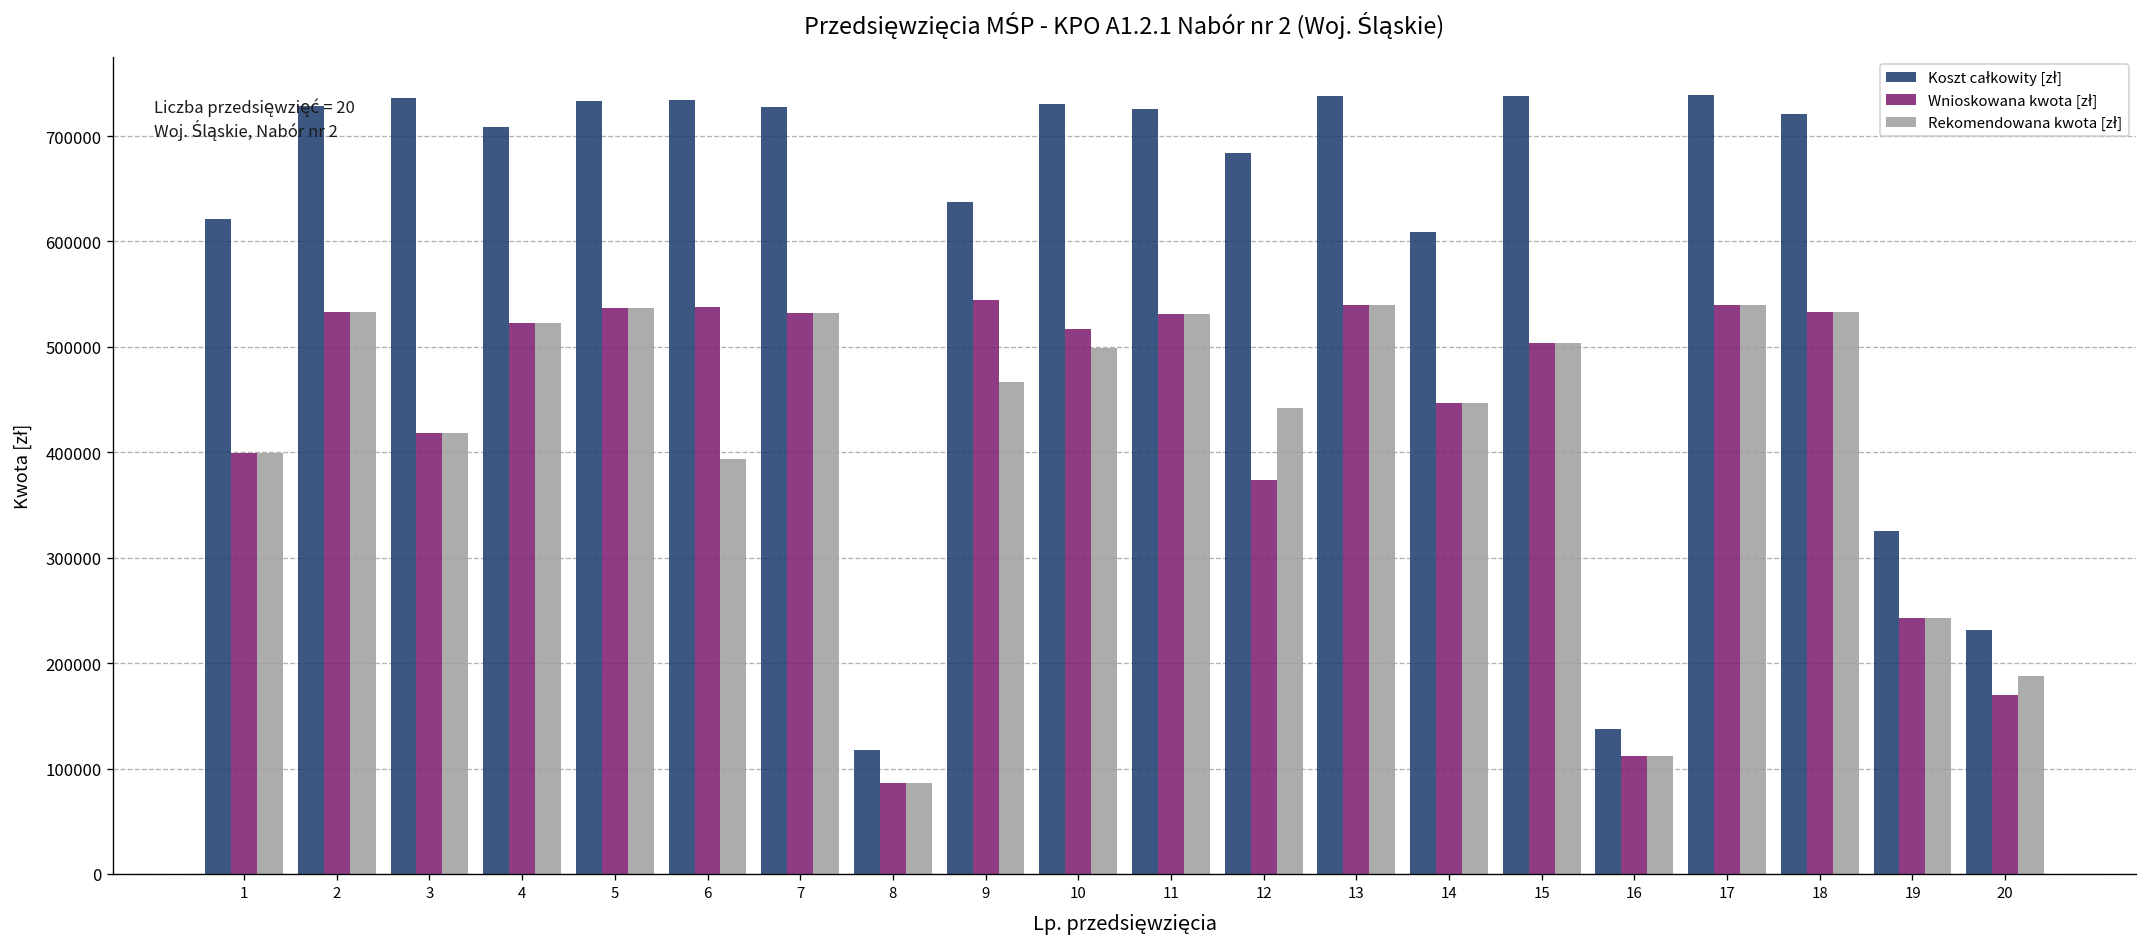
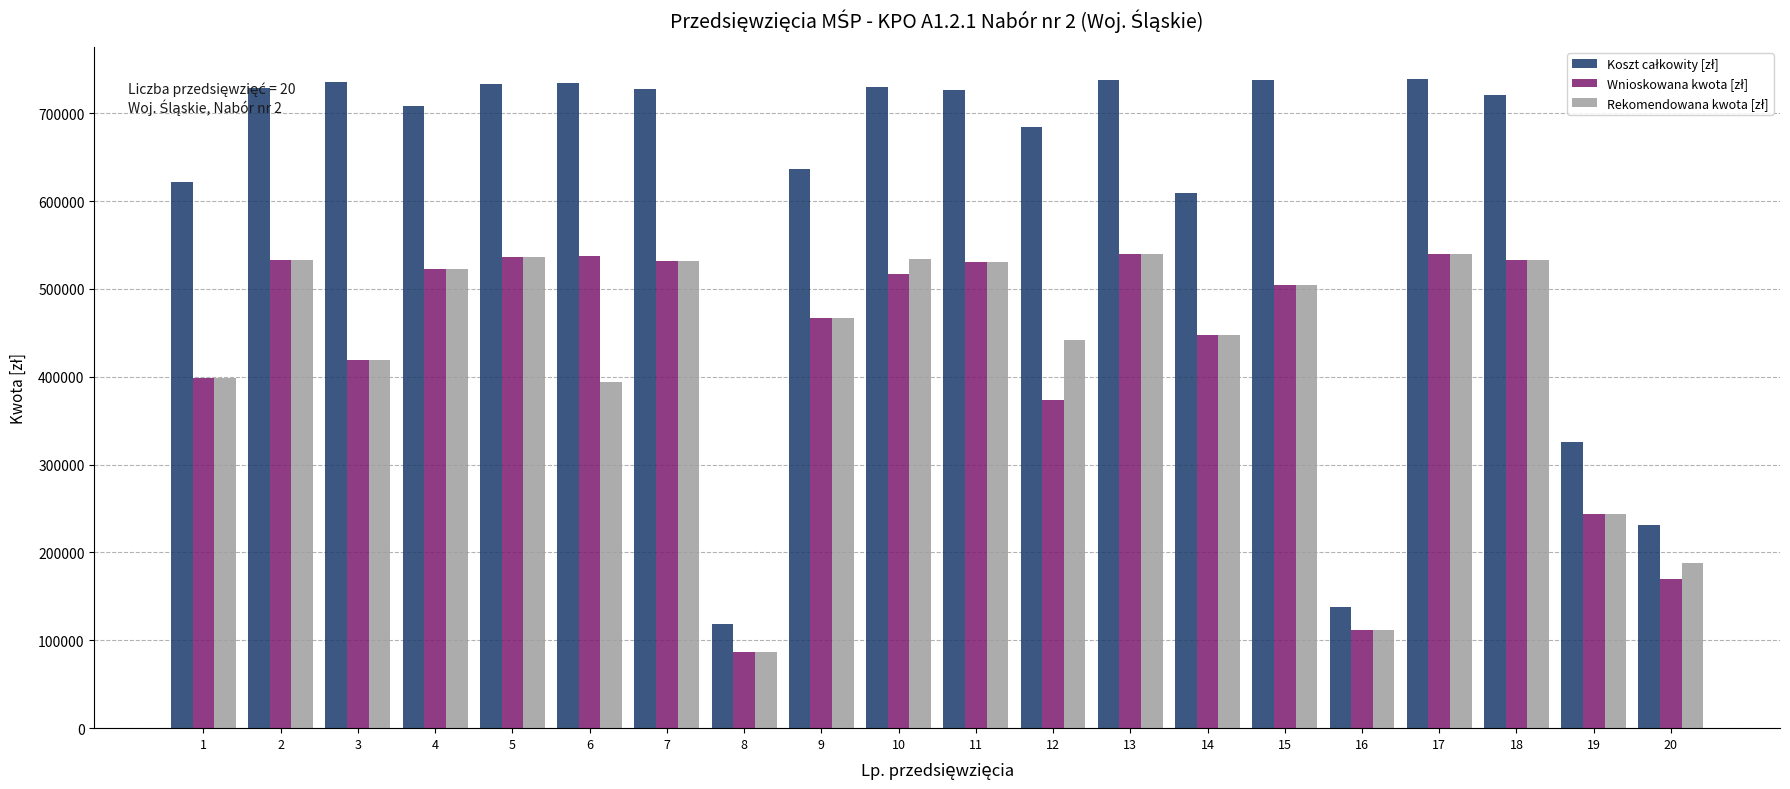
  {
    "Koszt całkowity [zł]": {
      "1": 620000,
      "3": 740000,
      "4": 710000,
      "5": 730000,
      "6": 730000,
      "7": 730000,
      "8": 120000,
      "9": 640000,
      "10": 730000,
      "11": 730000,
      "12": 680000,
      "13": 740000,
      "14": 610000,
      "15": 740000,
      "16": 140000,
      "17": 740000,
      "18": 720000,
      "19": 330000,
      "20": 230000
    },
    "Wnioskowana kwota [zł]": {
      "1": 400000,
      "2": 530000,
      "3": 420000,
      "4": 520000,
      "5": 540000,
      "6": 540000,
      "7": 530000,
      "8": 90000,
-     "9": 540000,
+     "9": 470000,
      "10": 520000,
      "11": 530000,
      "12": 370000,
      "13": 540000,
      "14": 450000,
      "15": 500000,
      "16": 110000,
      "17": 540000,
      "18": 530000,
      "19": 240000,
      "20": 170000
    },
    "Rekomendowana kwota [zł]": {
      "1": 400000,
      "2": 530000,
      "3": 420000,
      "4": 520000,
      "5": 540000,
      "6": 390000,
      "7": 530000,
      "8": 90000,
      "9": 470000,
-     "10": 500000,
+     "10": 530000,
      "11": 530000,
      "12": 440000,
      "13": 540000,
      "14": 450000,
      "15": 500000,
      "16": 110000,
      "17": 540000,
      "18": 530000,
      "19": 240000,
      "20": 190000
    }
  }
